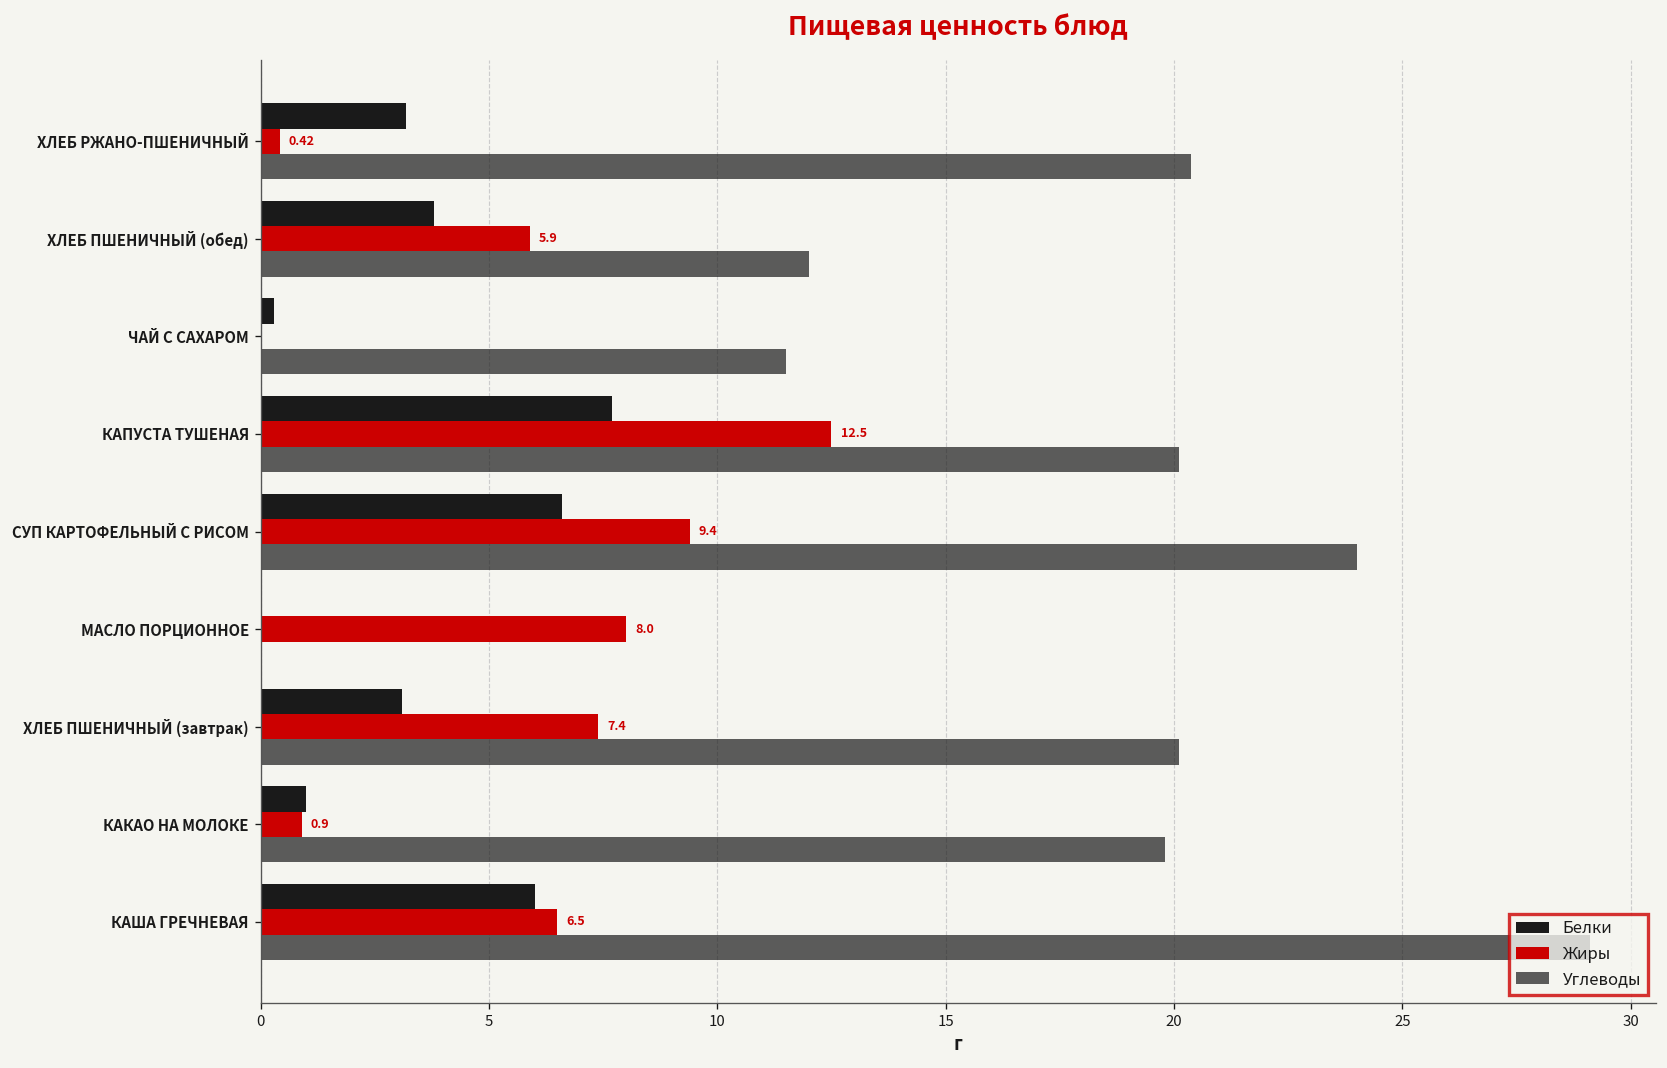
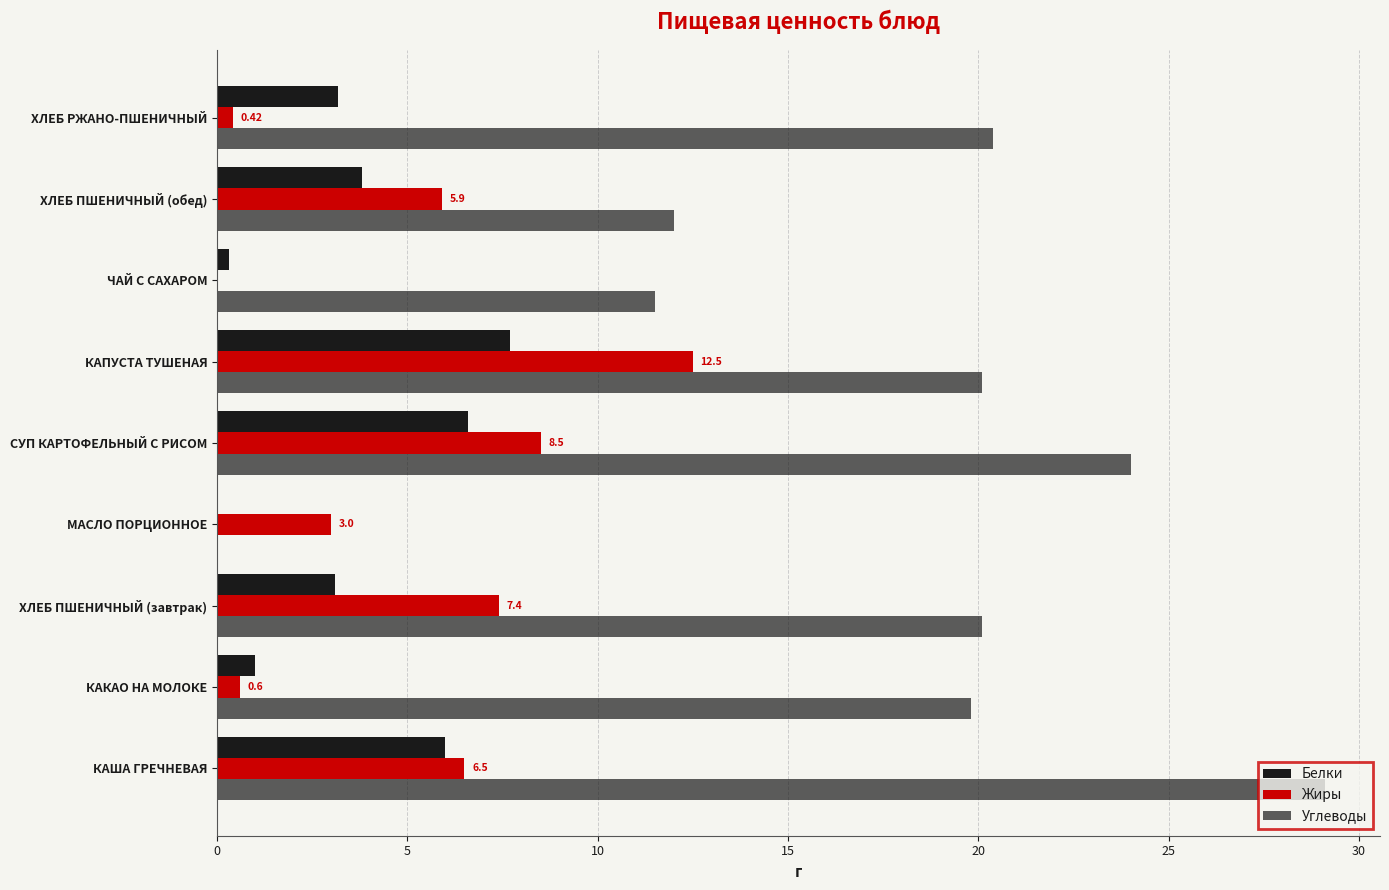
  {
    "Жиры": {
      "ХЛЕБ РЖАНО-ПШЕНИЧНЫЙ": 0.42,
      "ХЛЕБ ПШЕНИЧНЫЙ (обед)": 5.9,
      "КАПУСТА ТУШЕНАЯ": 12.5,
-     "СУП КАРТОФЕЛЬНЫЙ С РИСОМ": 9.4,
-     "МАСЛО ПОРЦИОННОЕ": 8.0,
+     "СУП КАРТОФЕЛЬНЫЙ С РИСОМ": 8.5,
+     "МАСЛО ПОРЦИОННОЕ": 3.0,
      "ХЛЕБ ПШЕНИЧНЫЙ (завтрак)": 7.4,
-     "КАКАО НА МОЛОКЕ": 0.9,
+     "КАКАО НА МОЛОКЕ": 0.6,
      "КАША ГРЕЧНЕВАЯ": 6.5
    }
  }
